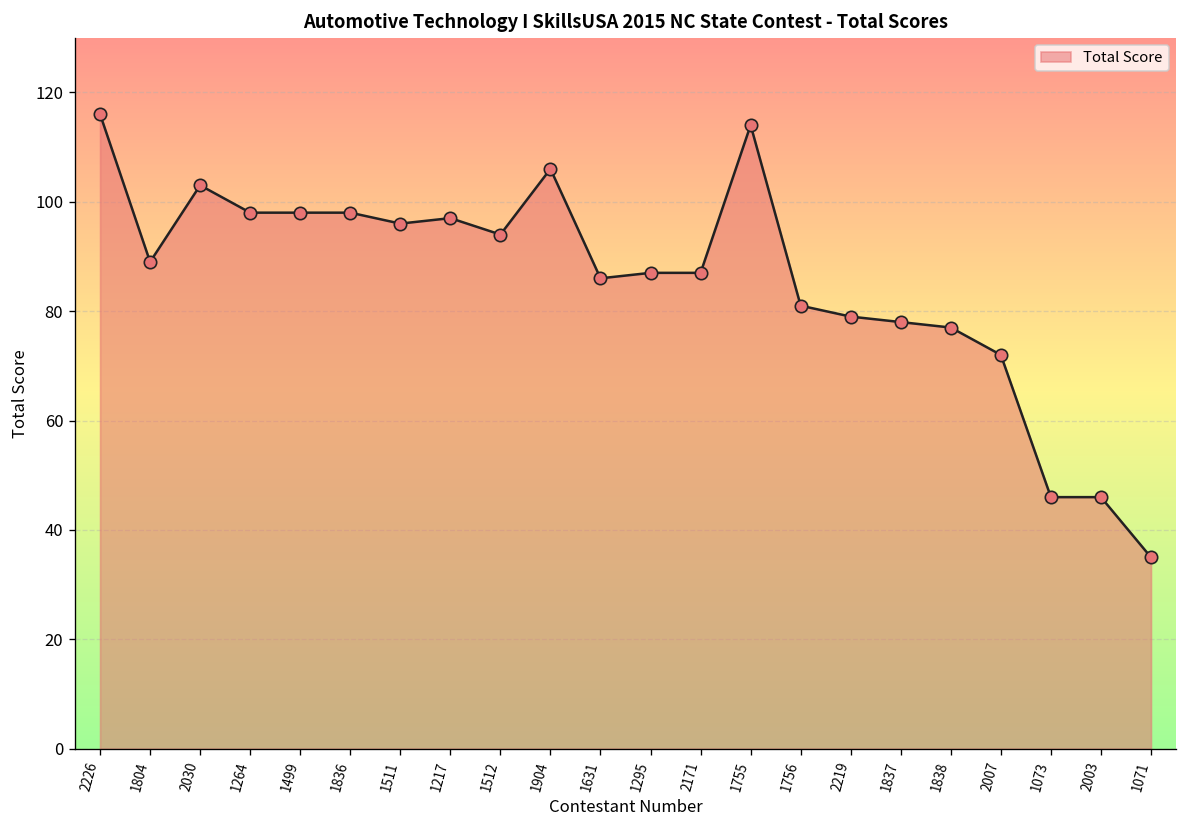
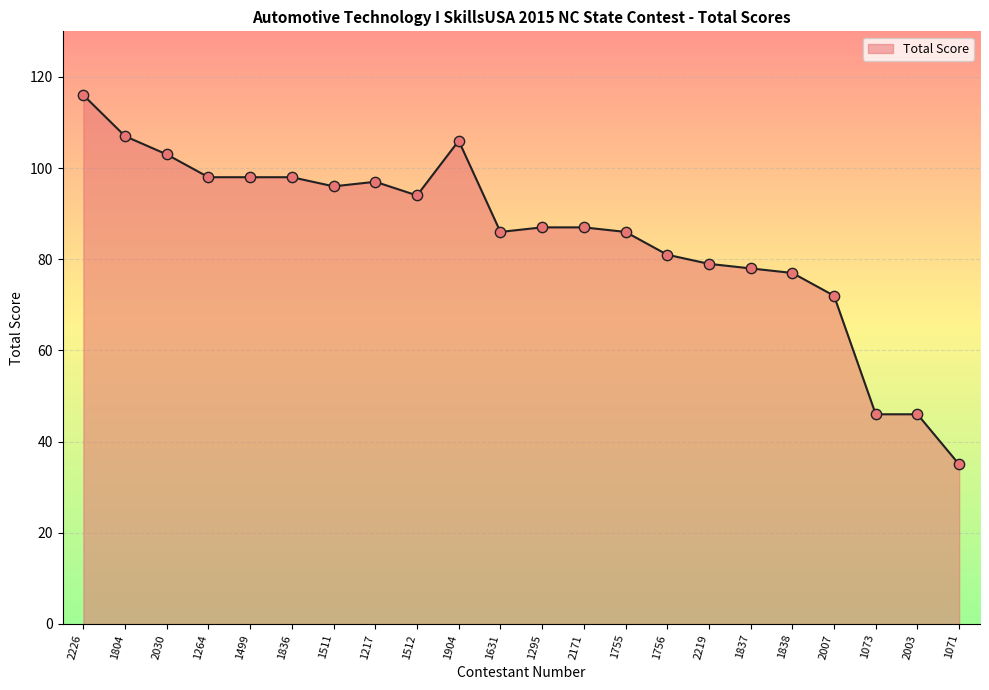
  {
    "2226": 116,
-   "1804": 89,
+   "1804": 107,
    "2030": 103,
    "1264": 98,
    "1499": 98,
    "1836": 98,
    "1511": 96,
    "1217": 97,
    "1512": 94,
    "1904": 106,
    "1631": 86,
    "1295": 87,
    "2171": 87,
-   "1755": 114,
+   "1755": 86,
    "1756": 81,
    "2219": 79,
    "1837": 78,
    "1838": 77,
    "2007": 72,
    "1073": 46,
    "2003": 46,
    "1071": 35
  }
